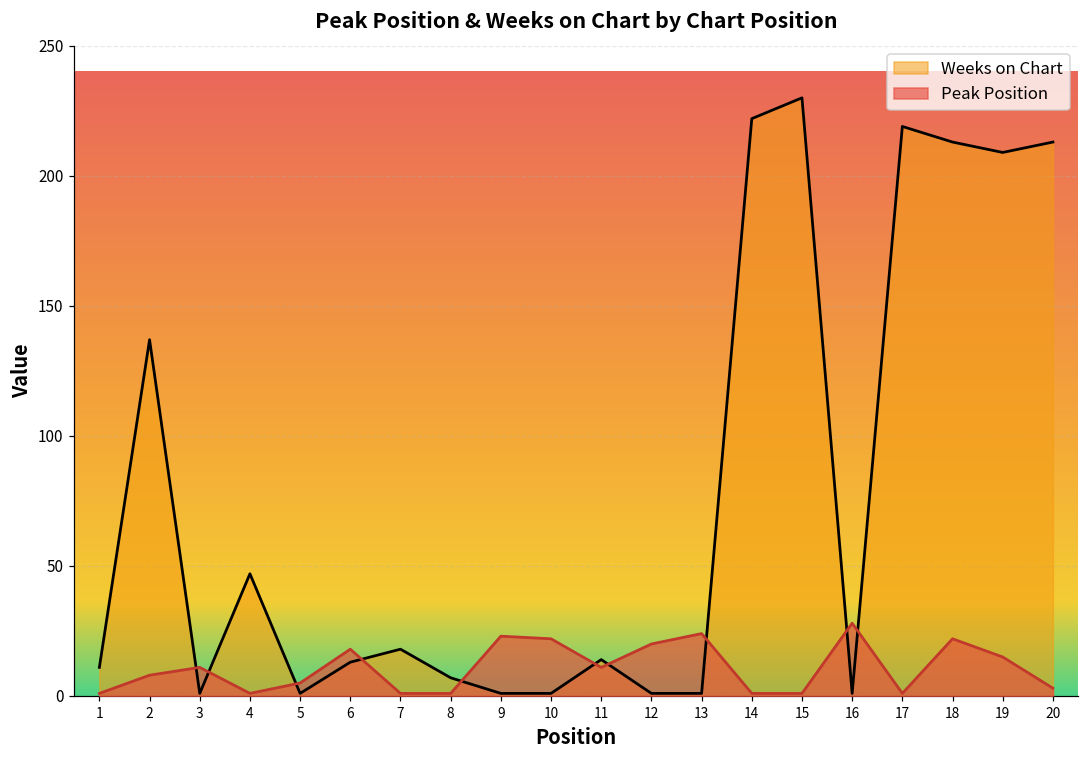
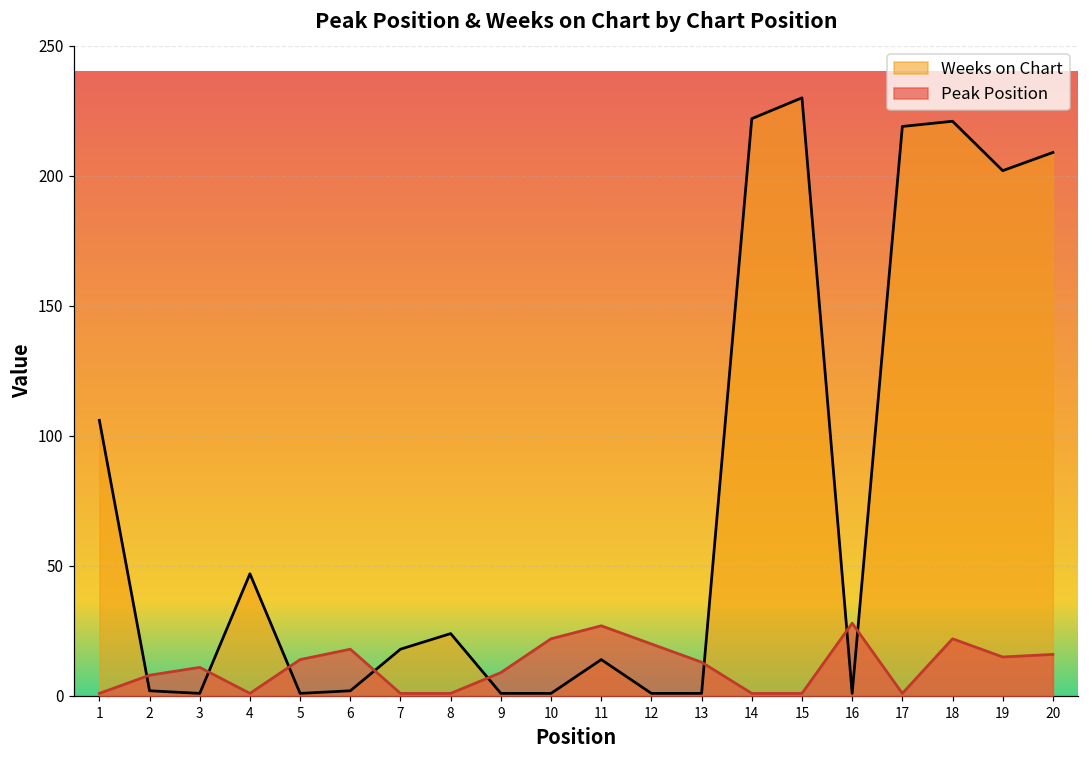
  {
    "Weeks on Chart": {
-     "1": 11,
-     "2": 137,
+     "1": 106,
+     "2": 2,
      "3": 1,
      "4": 47,
      "5": 1,
-     "6": 13,
+     "6": 2,
      "7": 18,
-     "8": 7,
+     "8": 24,
      "9": 1,
      "10": 1,
      "11": 14,
      "12": 1,
      "13": 1,
      "14": 222,
      "15": 230,
      "16": 1,
      "17": 219,
-     "18": 213,
-     "19": 209,
-     "20": 213
+     "18": 221,
+     "19": 202,
+     "20": 209
    },
    "Peak Position": {
      "1": 1,
      "2": 8,
      "3": 11,
      "4": 1,
-     "5": 5,
+     "5": 14,
      "6": 18,
      "7": 1,
      "8": 1,
-     "9": 23,
+     "9": 9,
      "10": 22,
-     "11": 11,
+     "11": 27,
      "12": 20,
-     "13": 24,
+     "13": 13,
      "14": 1,
      "15": 1,
      "16": 28,
      "17": 1,
      "18": 22,
      "19": 15,
-     "20": 3
+     "20": 16
    }
  }
